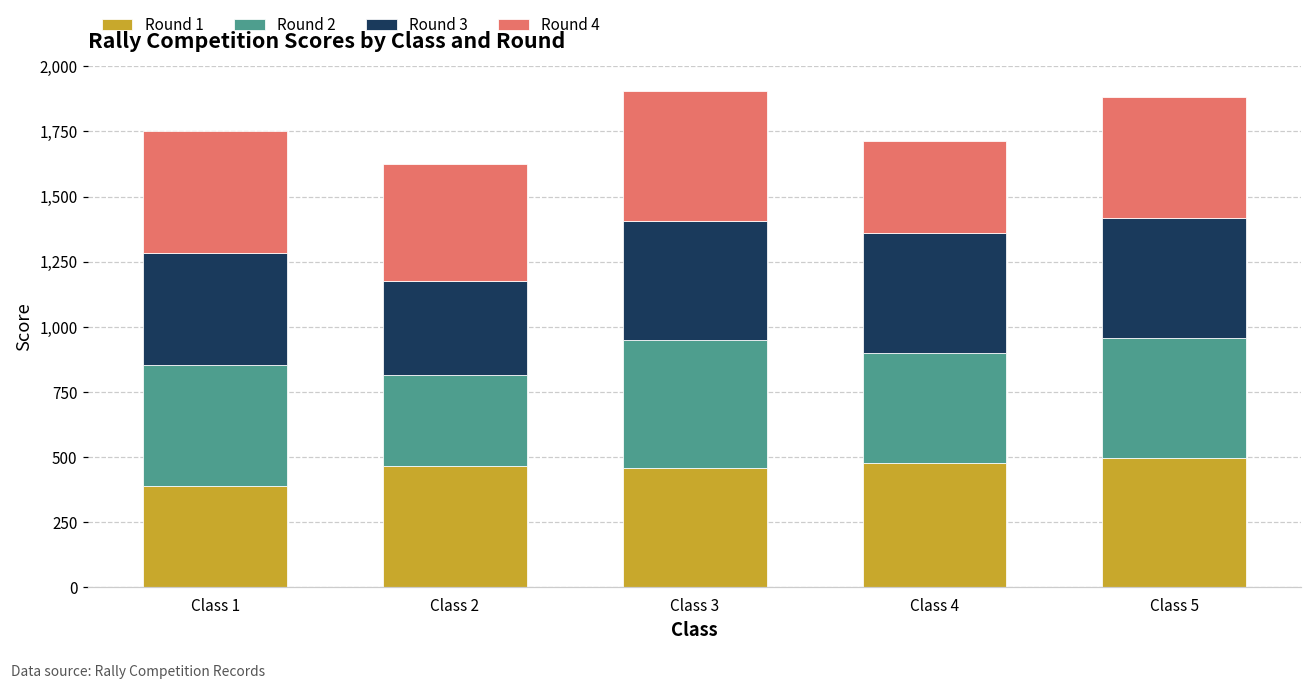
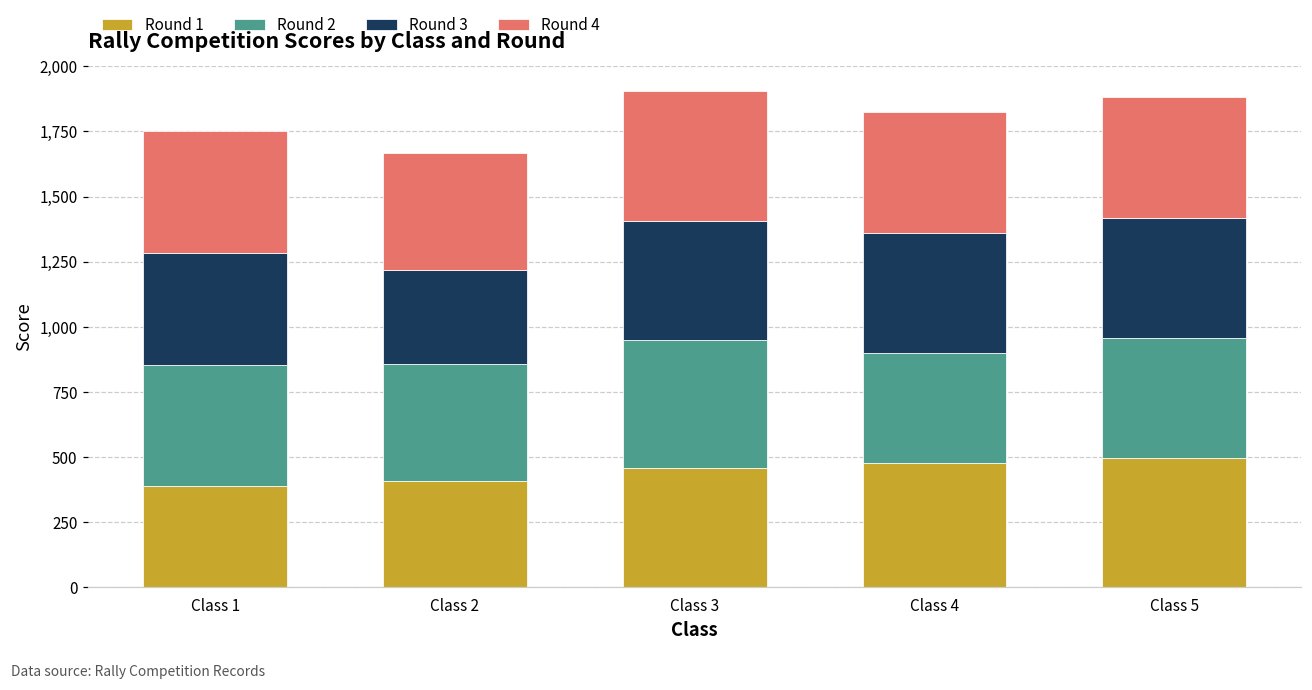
  {
    "Round 1": {
      "Class 1": 390,
-     "Class 2": 470,
+     "Class 2": 410,
      "Class 3": 460,
      "Class 4": 480,
      "Class 5": 500
    },
    "Round 2": {
      "Class 1": 460,
-     "Class 2": 350,
+     "Class 2": 450,
      "Class 3": 490,
      "Class 4": 420,
      "Class 5": 460
    },
    "Round 3": {
      "Class 1": 430,
      "Class 2": 360,
      "Class 3": 450,
      "Class 4": 460,
      "Class 5": 460
    },
    "Round 4": {
      "Class 1": 470,
      "Class 2": 450,
      "Class 3": 500,
-     "Class 4": 350,
+     "Class 4": 460,
      "Class 5": 470
    }
  }
